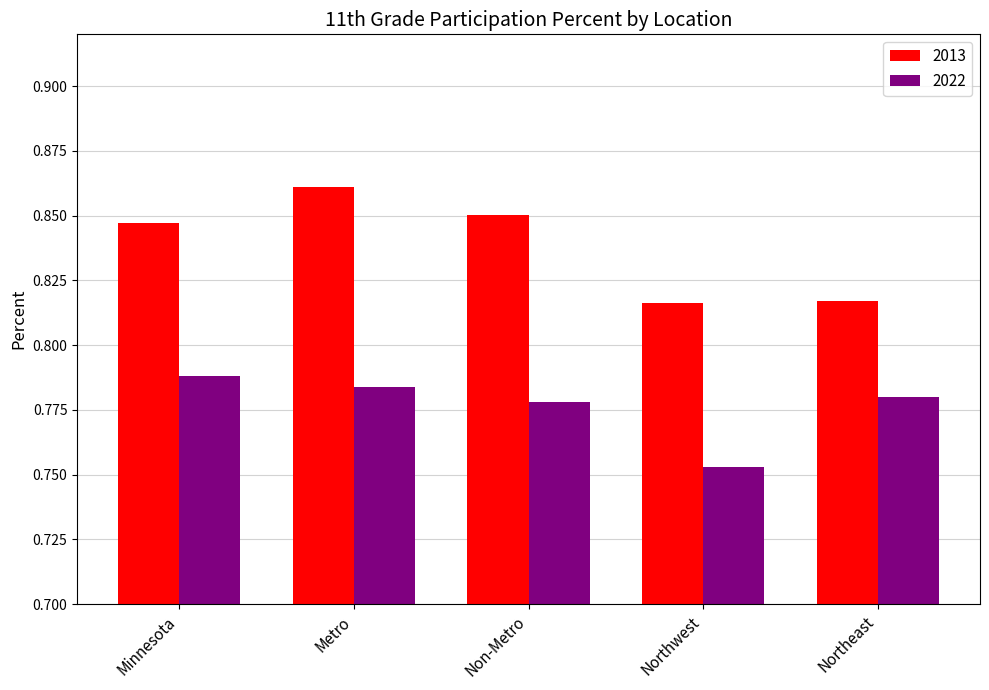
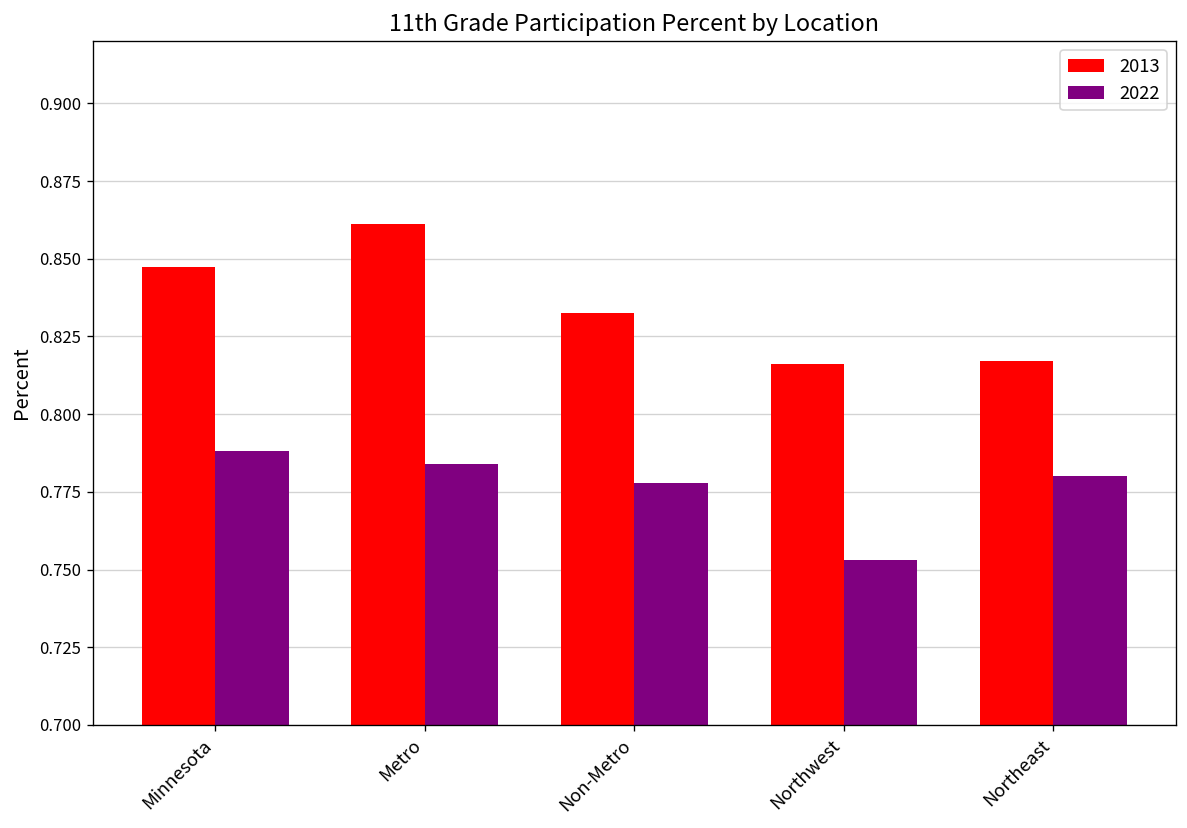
  {
    "2013": {
      "Minnesota": 0.847,
      "Metro": 0.861,
-     "Non-Metro": 0.850,
+     "Non-Metro": 0.832,
      "Northwest": 0.816,
      "Northeast": 0.817
    },
    "2022": {
      "Minnesota": 0.788,
      "Metro": 0.784,
      "Non-Metro": 0.778,
      "Northwest": 0.753,
      "Northeast": 0.780
    }
  }
